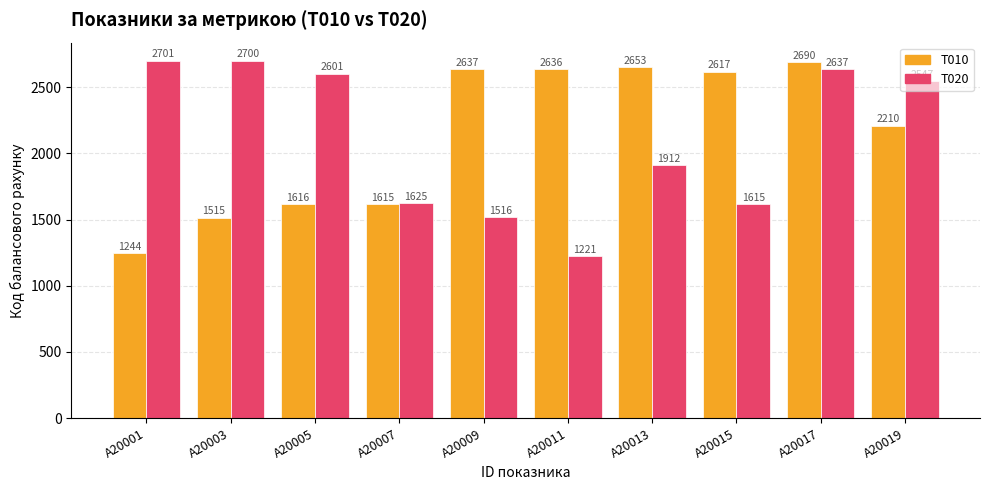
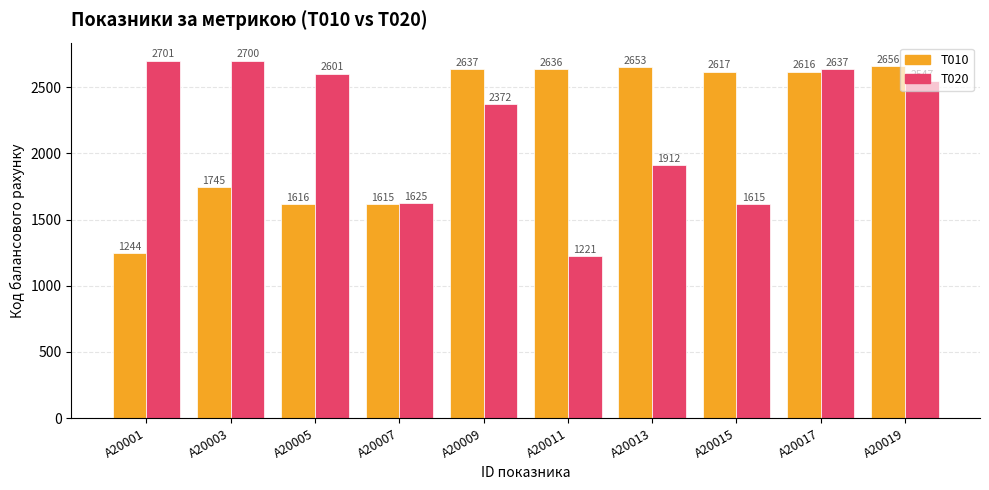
  {
    "T010": {
      "A20001": 1244,
-     "A20003": 1515,
+     "A20003": 1745,
      "A20005": 1616,
      "A20007": 1615,
      "A20009": 2637,
      "A20011": 2636,
      "A20013": 2653,
      "A20015": 2617,
-     "A20017": 2690,
-     "A20019": 2210
+     "A20017": 2616,
+     "A20019": 2656
    },
    "T020": {
      "A20001": 2701,
      "A20003": 2700,
      "A20005": 2601,
      "A20007": 1625,
-     "A20009": 1516,
+     "A20009": 2372,
      "A20011": 1221,
      "A20013": 1912,
      "A20015": 1615,
      "A20017": 2637
    }
  }
